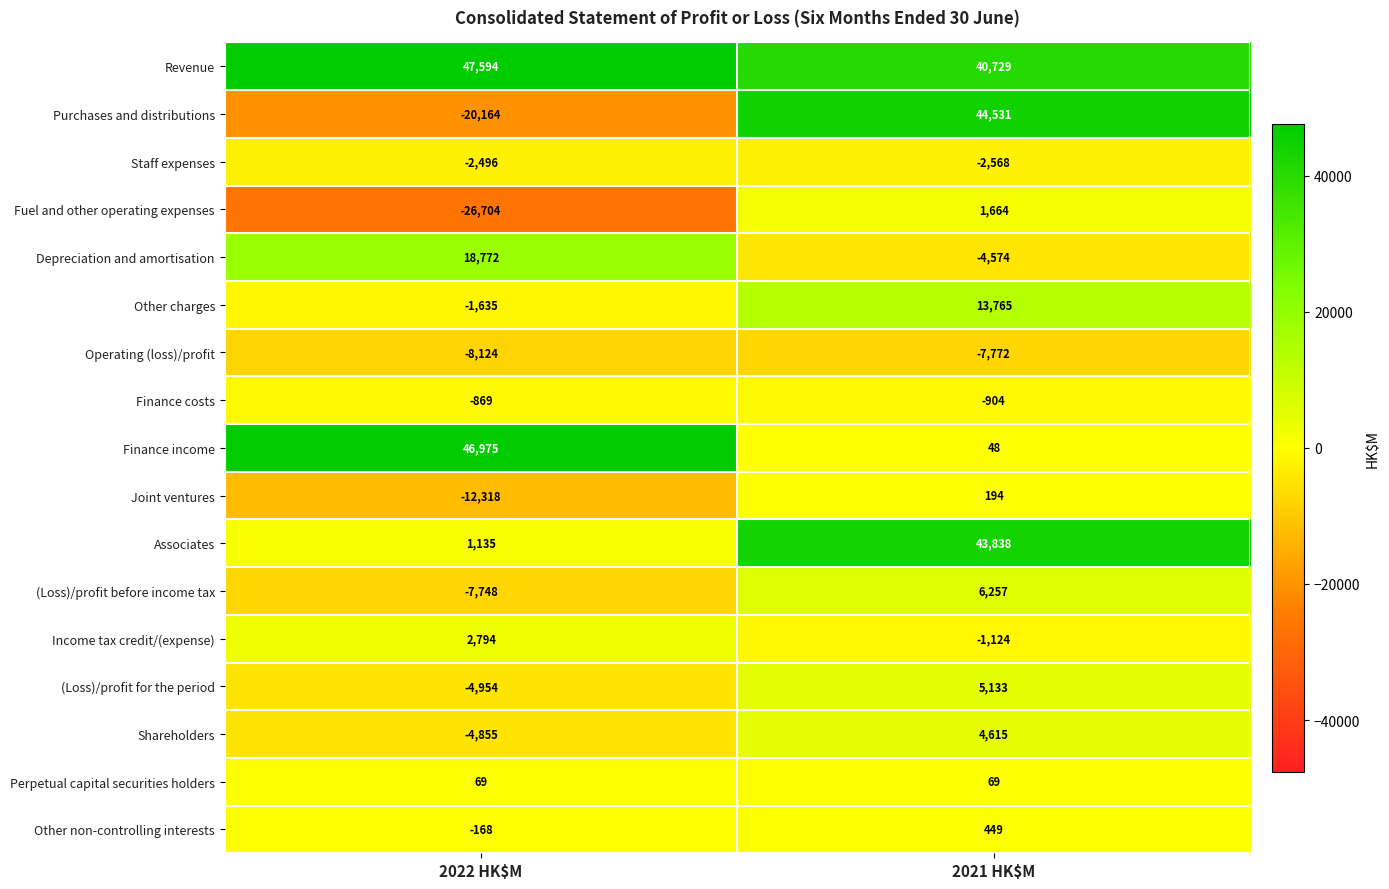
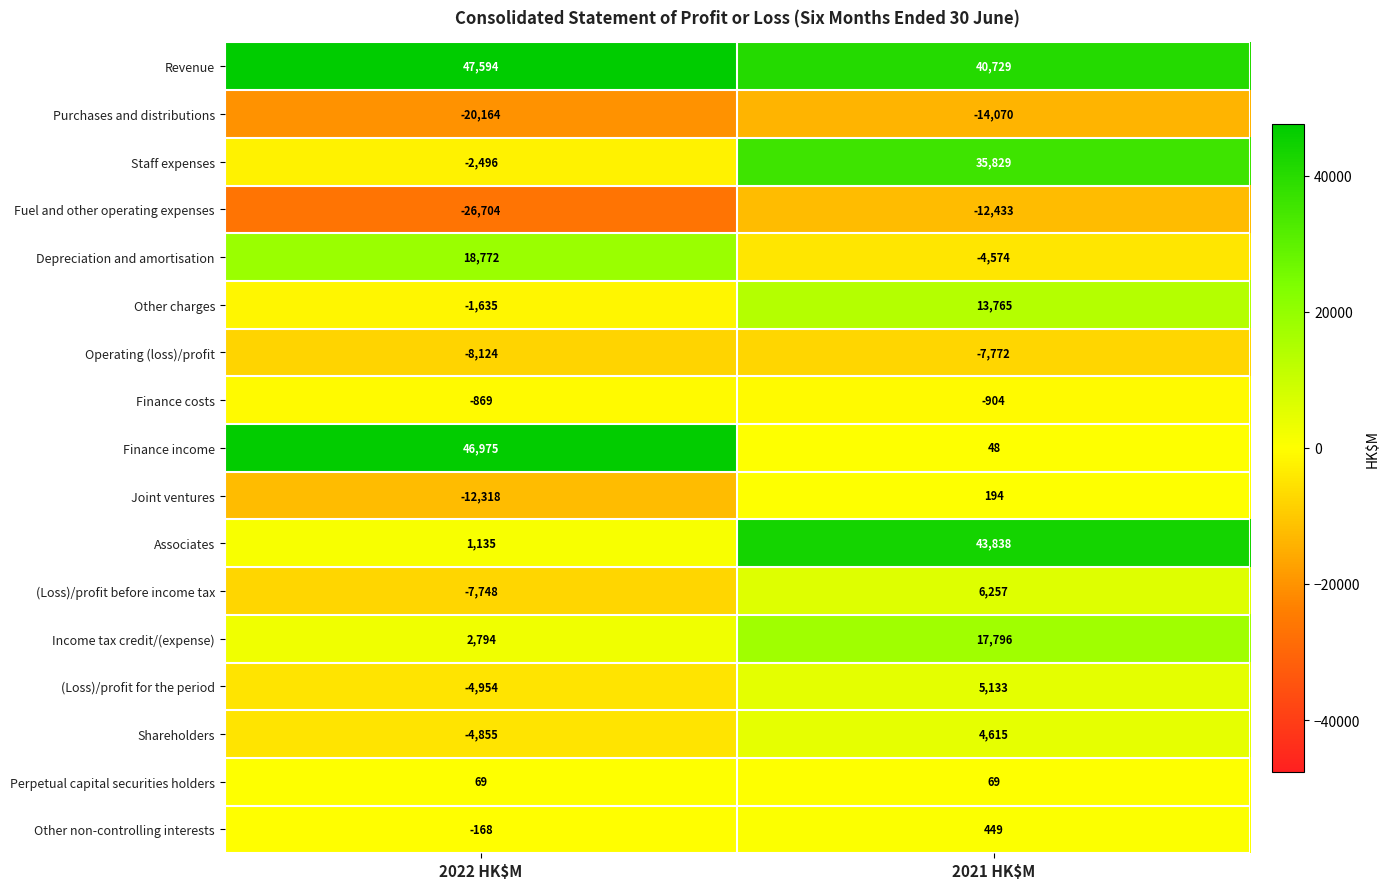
  {
    "Revenue": {
      "2022 HK$M": "47,594",
      "2021 HK$M": "40,729"
    },
    "Purchases and distributions": {
      "2022 HK$M": "-20,164",
-     "2021 HK$M": "44,531"
+     "2021 HK$M": "-14,070"
    },
    "Staff expenses": {
      "2022 HK$M": "-2,496",
-     "2021 HK$M": "-2,568"
+     "2021 HK$M": "35,829"
    },
    "Fuel and other operating expenses": {
      "2022 HK$M": "-26,704",
-     "2021 HK$M": "1,664"
+     "2021 HK$M": "-12,433"
    },
    "Depreciation and amortisation": {
      "2022 HK$M": "18,772",
      "2021 HK$M": "-4,574"
    },
    "Other charges": {
      "2022 HK$M": "-1,635",
      "2021 HK$M": "13,765"
    },
    "Operating (loss)/profit": {
      "2022 HK$M": "-8,124",
      "2021 HK$M": "-7,772"
    },
    "Finance costs": {
      "2022 HK$M": "-869",
      "2021 HK$M": "-904"
    },
    "Finance income": {
      "2022 HK$M": "46,975",
      "2021 HK$M": "48"
    },
    "Joint ventures": {
      "2022 HK$M": "-12,318",
      "2021 HK$M": "194"
    },
    "Associates": {
      "2022 HK$M": "1,135",
      "2021 HK$M": "43,838"
    },
    "(Loss)/profit before income tax": {
      "2022 HK$M": "-7,748",
      "2021 HK$M": "6,257"
    },
    "Income tax credit/(expense)": {
      "2022 HK$M": "2,794",
-     "2021 HK$M": "-1,124"
+     "2021 HK$M": "17,796"
    },
    "(Loss)/profit for the period": {
      "2022 HK$M": "-4,954",
      "2021 HK$M": "5,133"
    },
    "Shareholders": {
      "2022 HK$M": "-4,855",
      "2021 HK$M": "4,615"
    },
    "Perpetual capital securities holders": {
      "2022 HK$M": "69",
      "2021 HK$M": "69"
    },
    "Other non-controlling interests": {
      "2022 HK$M": "-168",
      "2021 HK$M": "449"
    }
  }
